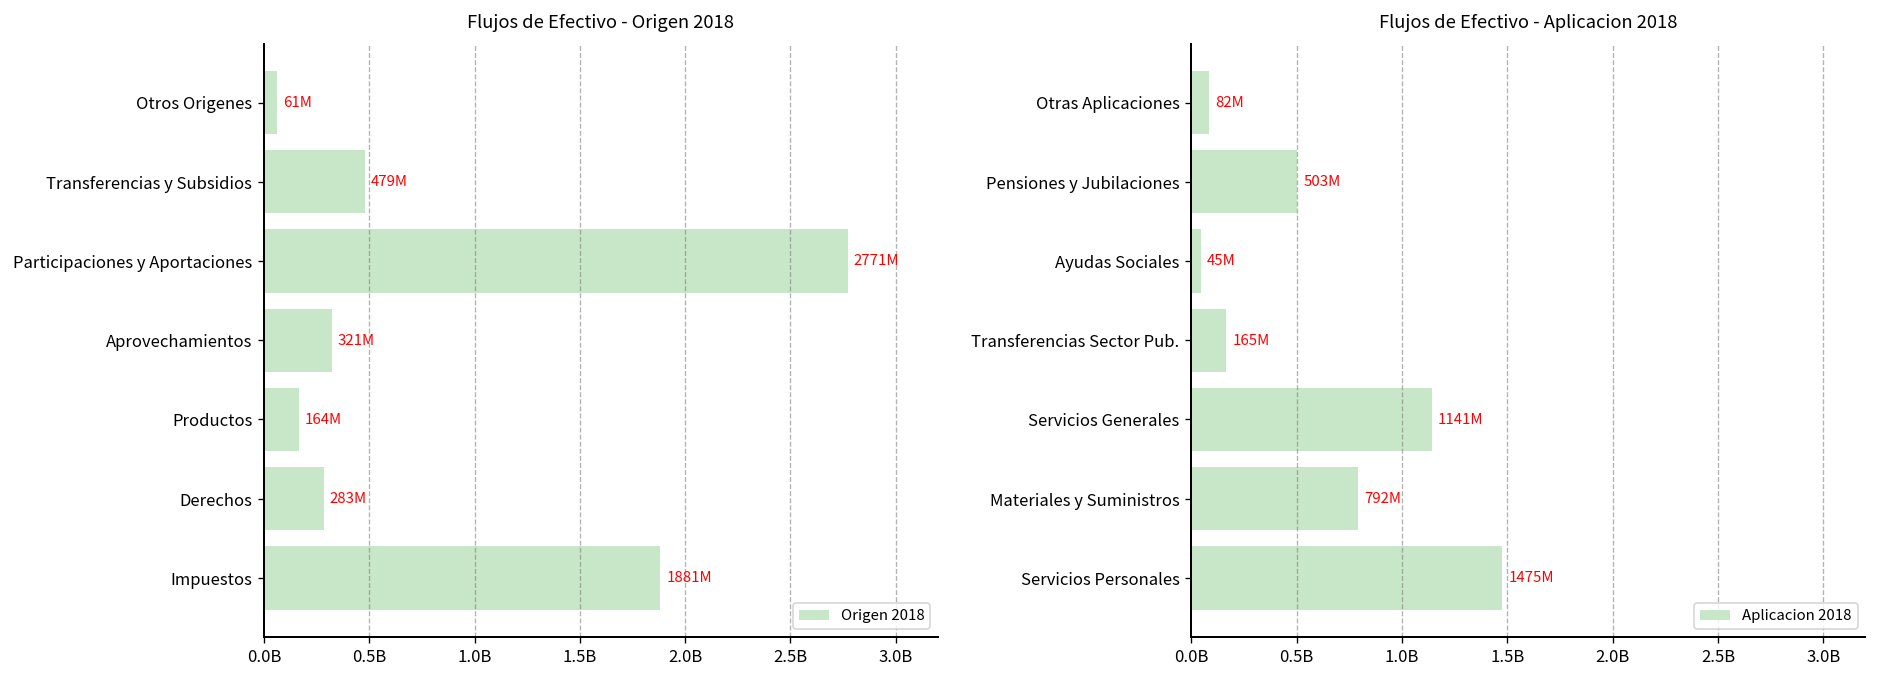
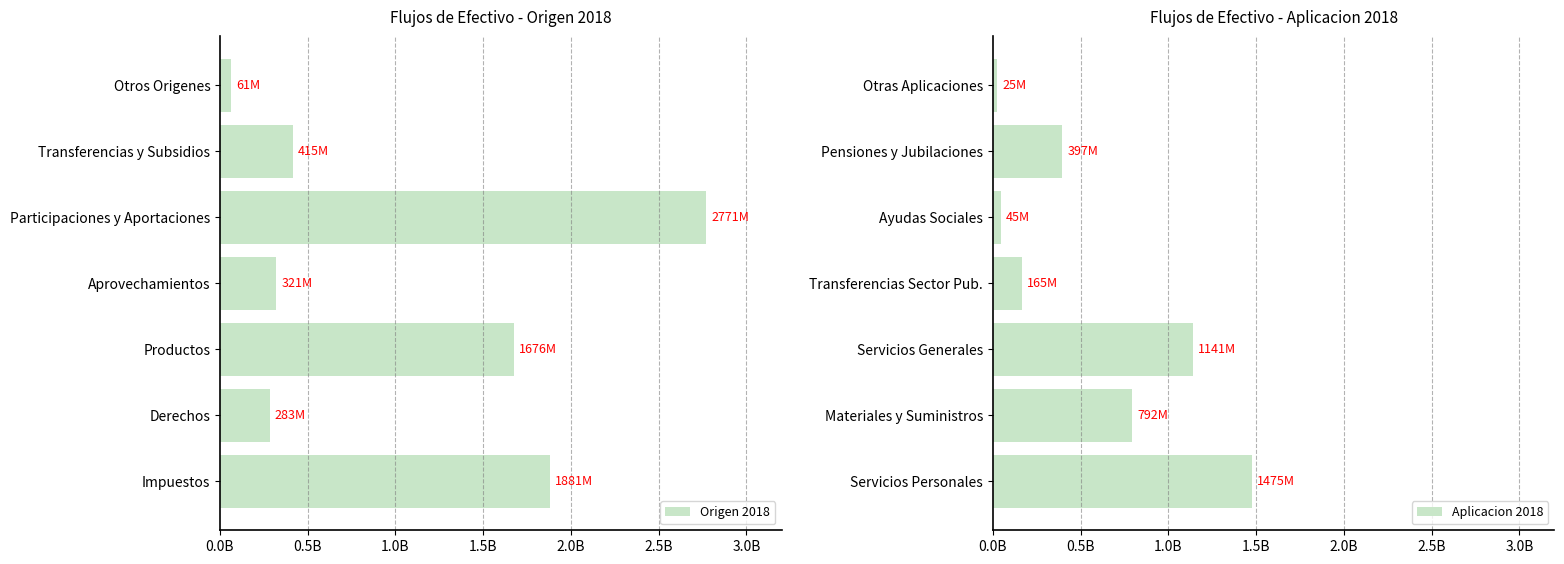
  {
    "Flujos de Efectivo - Origen 2018": {
      "Otros Origenes": "61M",
-     "Transferencias y Subsidios": "479M",
+     "Transferencias y Subsidios": "415M",
      "Participaciones y Aportaciones": "2771M",
      "Aprovechamientos": "321M",
-     "Productos": "164M",
+     "Productos": "1676M",
      "Derechos": "283M",
      "Impuestos": "1881M"
    },
    "Flujos de Efectivo - Aplicacion 2018": {
-     "Otras Aplicaciones": "82M",
-     "Pensiones y Jubilaciones": "503M",
+     "Otras Aplicaciones": "25M",
+     "Pensiones y Jubilaciones": "397M",
      "Ayudas Sociales": "45M",
      "Transferencias Sector Pub.": "165M",
      "Servicios Generales": "1141M",
      "Materiales y Suministros": "792M",
      "Servicios Personales": "1475M"
    }
  }
